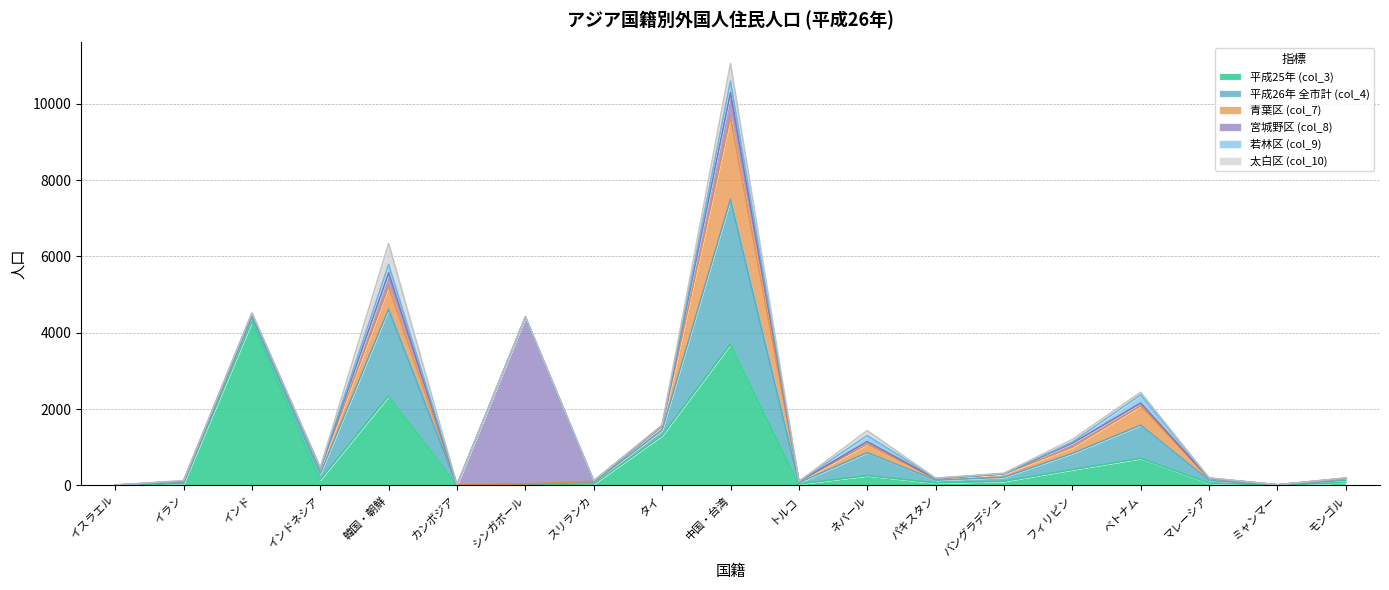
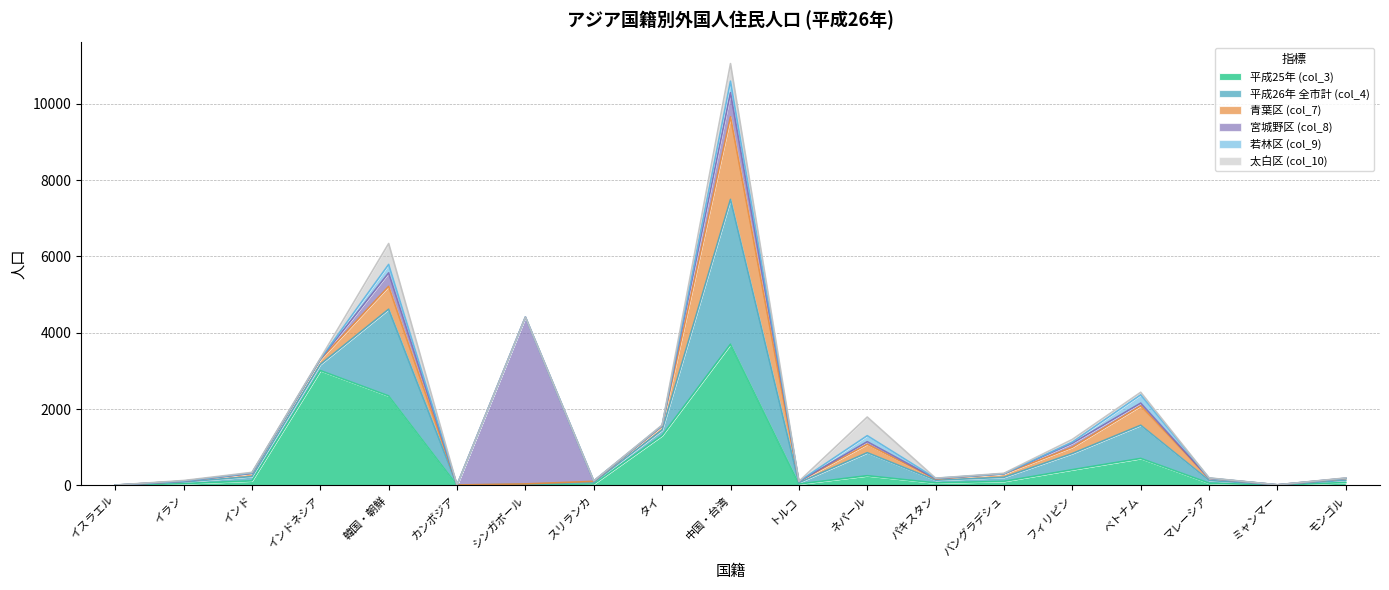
  {
    "平成25年 (col_3)": {
-     "インド": 4300,
-     "インドネシア": 100,
+     "インド": 100,
+     "インドネシア": 3000,
      "韓国・朝鮮": 2300,
      "タイ": 1300,
      "中国・台湾": 3700,
      "ネパール": 300,
      "パキスタン": 100,
      "バングラデシュ": 100,
      "フィリピン": 400,
      "ベトナム": 700,
      "マレーシア": 100
    },
    "青葉区 (col_7)": {
      "韓国・朝鮮": 600,
      "中国・台湾": 2200,
      "ネパール": 200,
      "フィリピン": 200,
      "ベトナム": 500
    },
    "宮城野区 (col_8)": {
      "韓国・朝鮮": 400,
      "中国・台湾": 600,
      "ネパール": 100,
      "ベトナム": 100
    },
    "太白区 (col_10)": {
      "韓国・朝鮮": 500,
      "中国・台湾": 500,
-     "ネパール": 100,
+     "ネパール": 500,
      "フィリピン": 100
    }
  }
